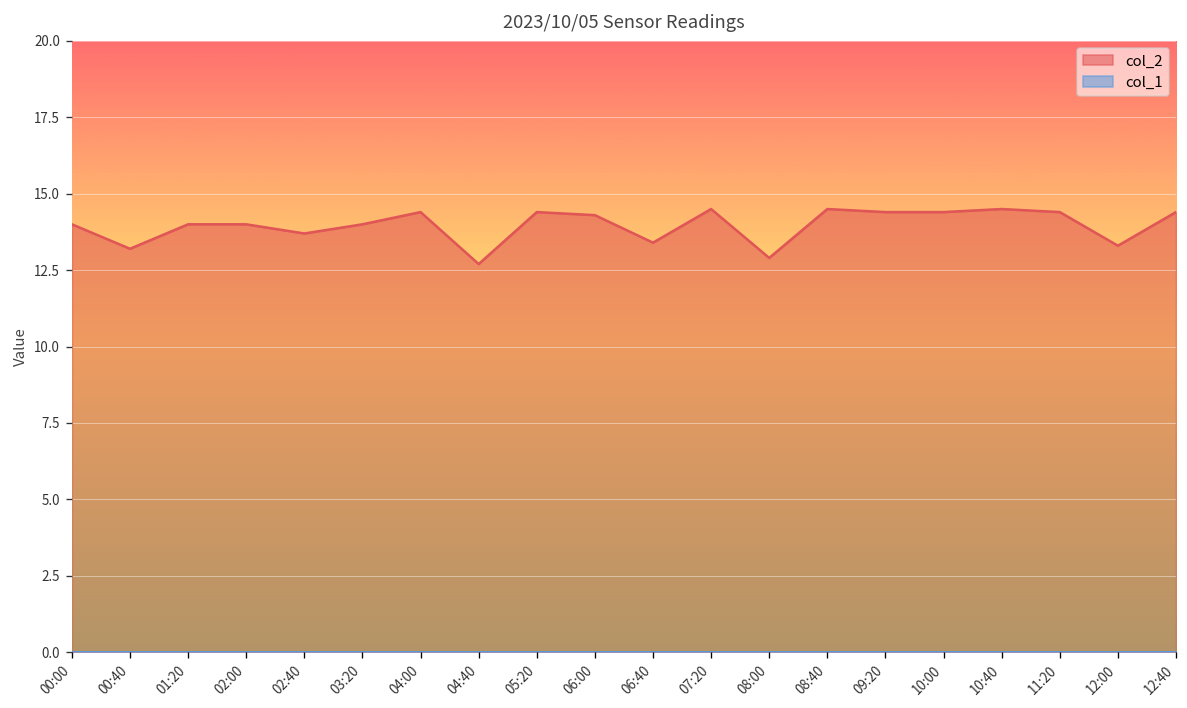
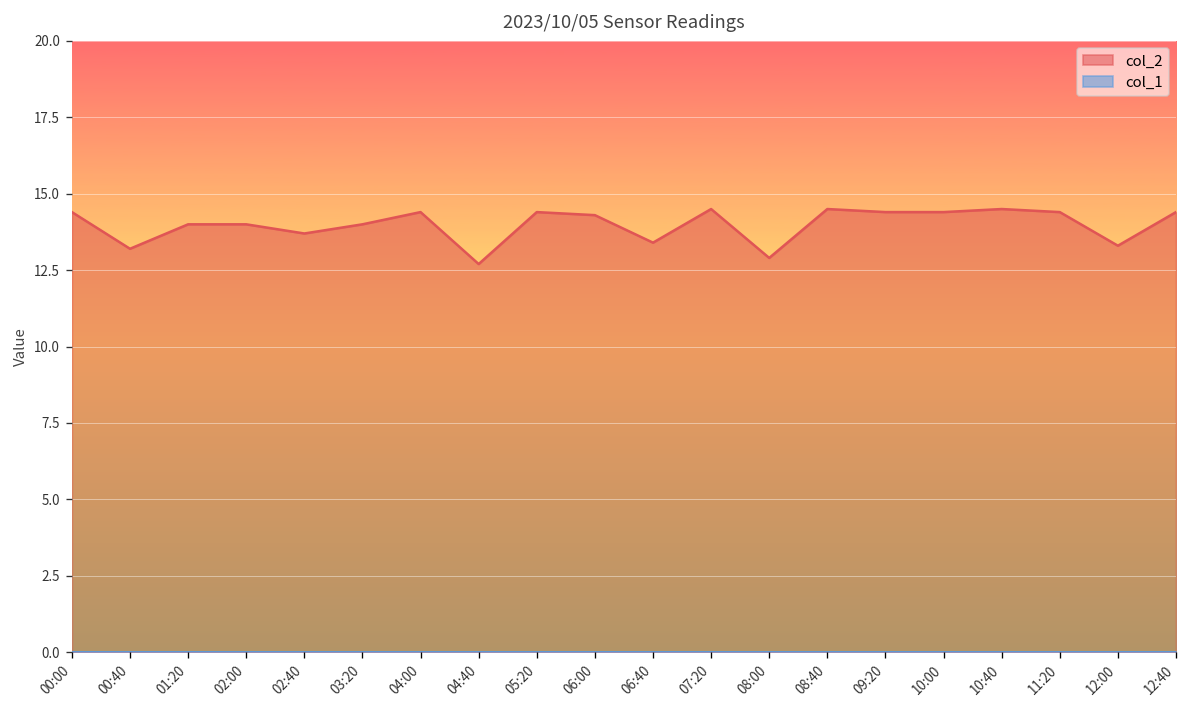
  {
    "col_2": {
-     "00:00": 14.0,
+     "00:00": 14.4,
      "00:40": 13.2,
      "01:20": 14.0,
      "02:00": 14.0,
      "02:40": 13.7,
      "03:20": 14.0,
      "04:00": 14.4,
      "04:40": 12.7,
      "05:20": 14.4,
      "06:00": 14.3,
      "06:40": 13.4,
      "07:20": 14.5,
      "08:00": 12.9,
      "08:40": 14.5,
      "09:20": 14.4,
      "10:00": 14.4,
      "10:40": 14.5,
      "11:20": 14.4,
      "12:00": 13.3,
      "12:40": 14.4
    },
    "col_1": {
      "00:00": 0.0,
      "00:40": 0.0,
      "01:20": 0.0,
      "02:00": 0.0,
      "02:40": 0.0,
      "03:20": 0.0,
      "04:00": 0.0,
      "04:40": 0.0,
      "05:20": 0.0,
      "06:00": 0.0,
      "06:40": 0.0,
      "07:20": 0.0,
      "08:00": 0.0,
      "08:40": 0.0,
      "09:20": 0.0,
      "10:00": 0.0,
      "10:40": 0.0,
      "11:20": 0.0,
      "12:00": 0.0,
      "12:40": 0.0
    }
  }
